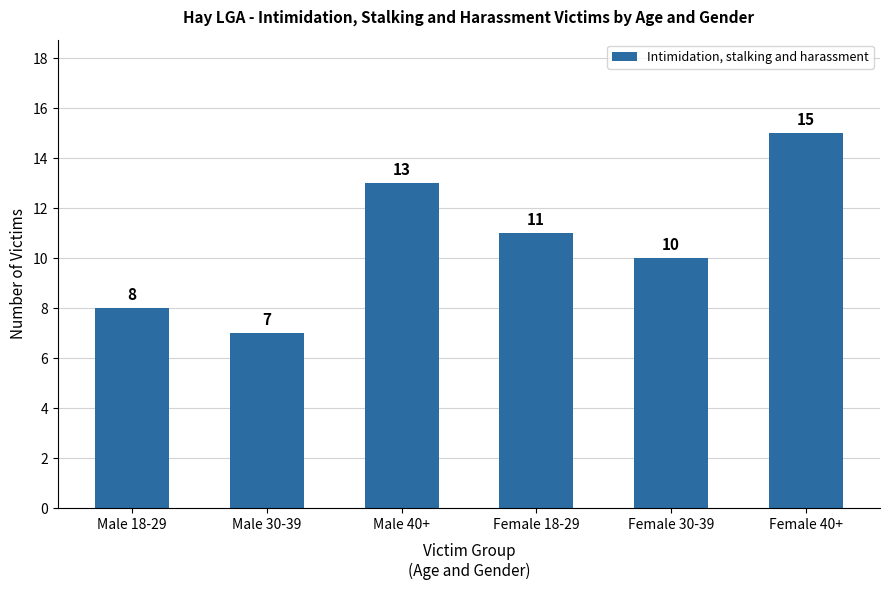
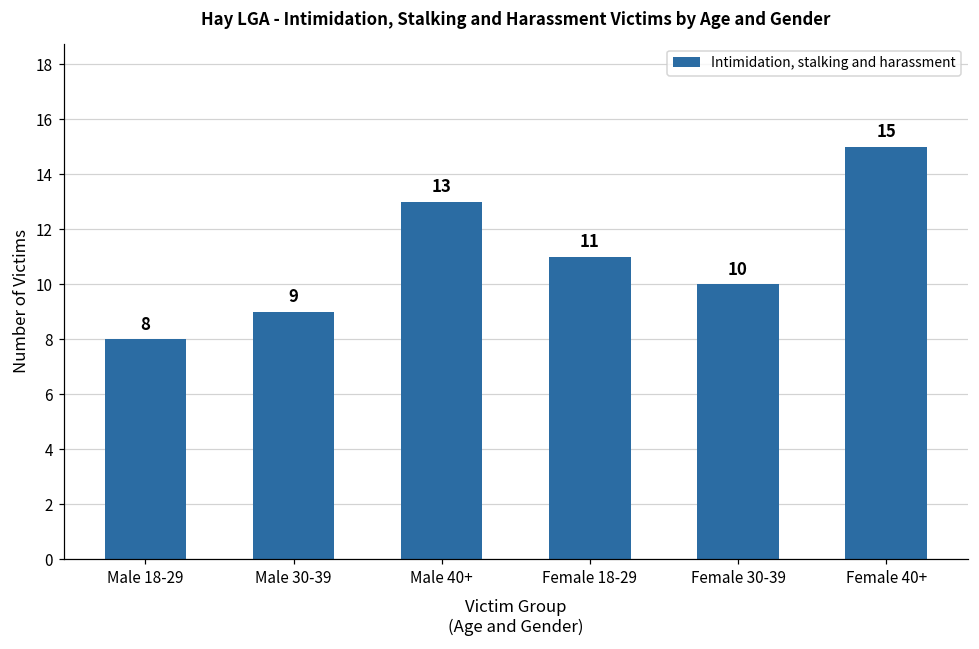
  {
    "Male 18-29": 8,
-   "Male 30-39": 7,
+   "Male 30-39": 9,
    "Male 40+": 13,
    "Female 18-29": 11,
    "Female 30-39": 10,
    "Female 40+": 15
  }
